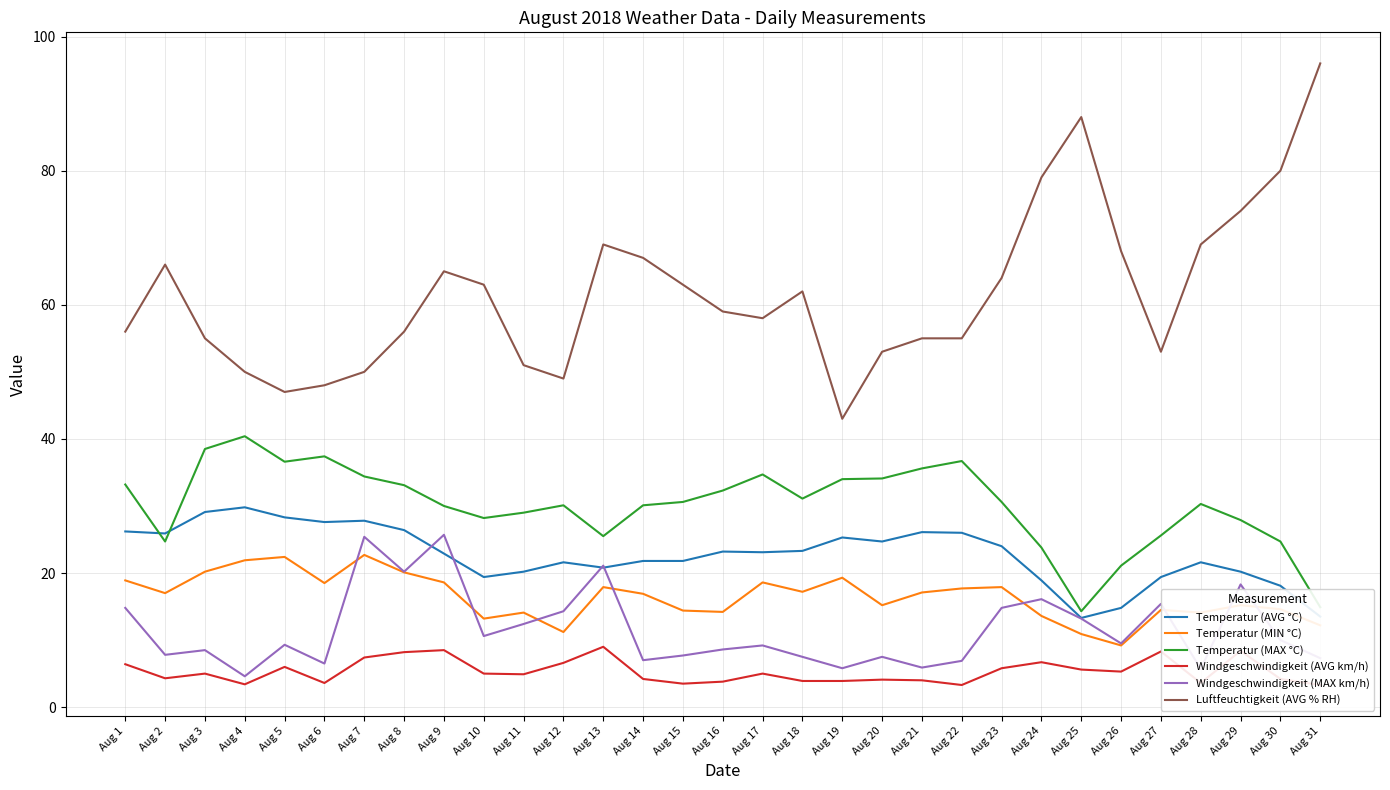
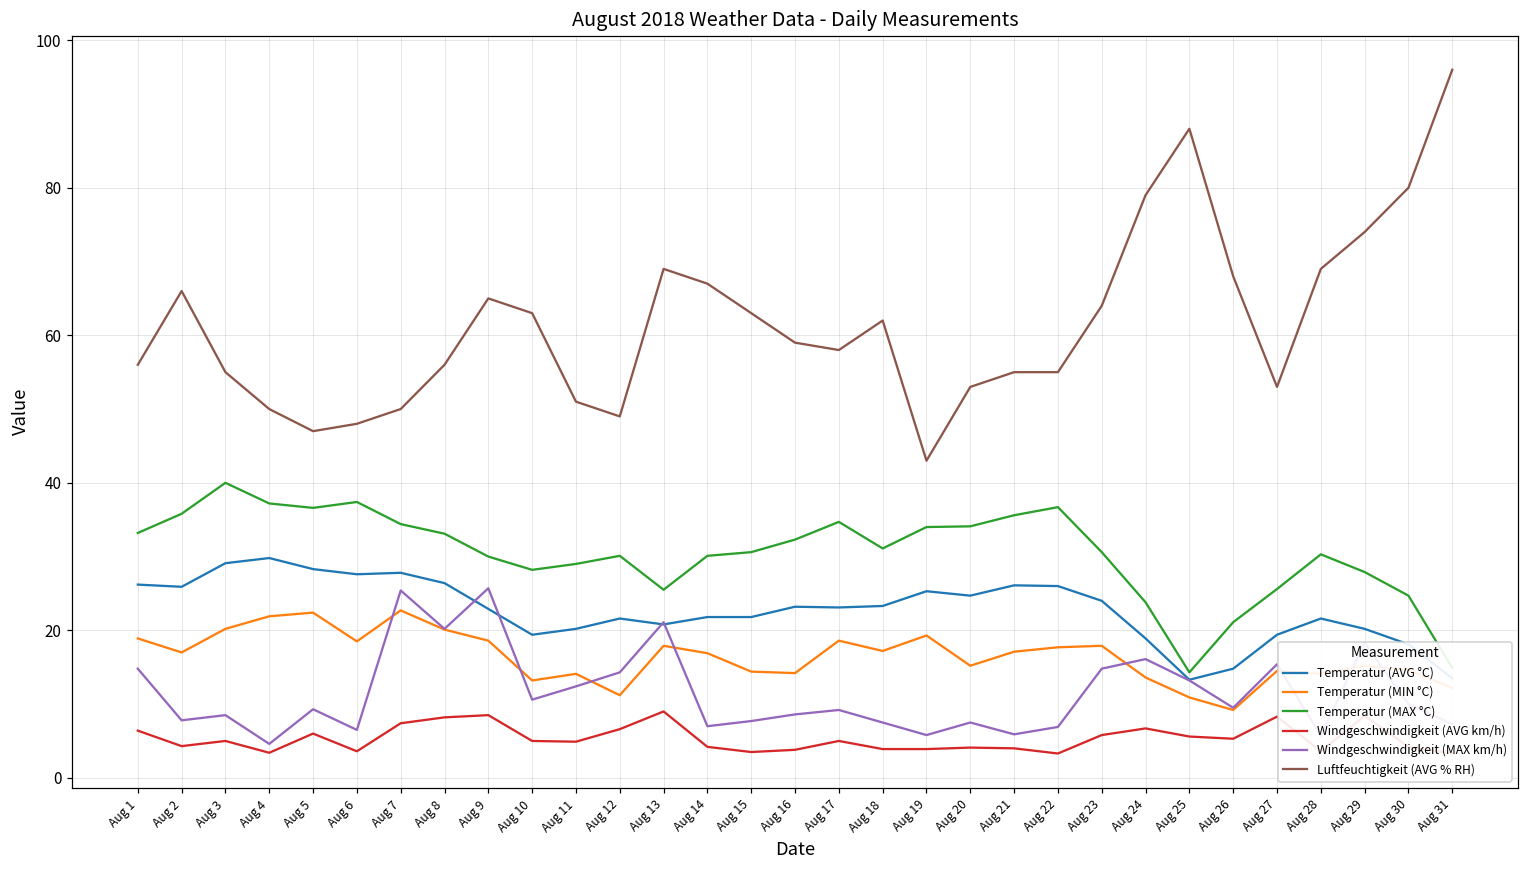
  {
    "Temperatur (AVG °C)": {
      "Aug 1": 26,
      "Aug 2": 26,
      "Aug 3": 29,
      "Aug 4": 30,
      "Aug 5": 28,
      "Aug 6": 28,
      "Aug 7": 28,
      "Aug 8": 26,
      "Aug 9": 23,
      "Aug 10": 19,
      "Aug 11": 20,
      "Aug 12": 22,
      "Aug 14": 22,
      "Aug 15": 22,
      "Aug 16": 23,
      "Aug 17": 23,
      "Aug 18": 23,
      "Aug 19": 25,
      "Aug 20": 25,
      "Aug 21": 26,
      "Aug 22": 26,
      "Aug 23": 24,
      "Aug 24": 19,
      "Aug 26": 15,
      "Aug 27": 19,
      "Aug 28": 22,
      "Aug 29": 20,
      "Aug 30": 18
    },
    "Temperatur (MIN °C)": {
      "Aug 1": 19,
      "Aug 2": 17,
      "Aug 3": 20,
      "Aug 4": 22,
      "Aug 5": 22,
      "Aug 6": 19,
      "Aug 7": 23,
      "Aug 9": 19,
      "Aug 10": 13,
      "Aug 11": 14,
      "Aug 12": 11,
      "Aug 13": 18,
      "Aug 14": 17,
      "Aug 15": 14,
      "Aug 16": 14,
      "Aug 17": 19,
      "Aug 18": 17,
      "Aug 19": 19,
      "Aug 20": 15,
      "Aug 21": 17,
      "Aug 22": 18,
      "Aug 23": 18,
      "Aug 24": 14,
      "Aug 25": 11
    },
    "Temperatur (MAX °C)": {
      "Aug 1": 33,
-     "Aug 2": 25,
-     "Aug 3": 39,
-     "Aug 4": 40,
+     "Aug 2": 36,
+     "Aug 3": 40,
+     "Aug 4": 37,
      "Aug 5": 37,
      "Aug 6": 37,
      "Aug 7": 34,
      "Aug 8": 33,
      "Aug 9": 30,
      "Aug 10": 28,
      "Aug 11": 29,
      "Aug 12": 30,
      "Aug 13": 26,
      "Aug 14": 30,
      "Aug 15": 31,
      "Aug 16": 32,
      "Aug 17": 35,
      "Aug 18": 31,
      "Aug 19": 34,
      "Aug 20": 34,
      "Aug 21": 36,
      "Aug 22": 37,
      "Aug 23": 31,
      "Aug 24": 24,
      "Aug 25": 14,
      "Aug 26": 21,
      "Aug 27": 26,
      "Aug 28": 30,
      "Aug 29": 28,
      "Aug 30": 25
    },
    "Windgeschwindigkeit (AVG km/h)": {
      "Aug 1": 6,
      "Aug 2": 4,
      "Aug 3": 5,
      "Aug 4": 3,
      "Aug 5": 6,
      "Aug 6": 4,
      "Aug 7": 7,
      "Aug 8": 8,
      "Aug 9": 9,
      "Aug 10": 5,
      "Aug 11": 5,
      "Aug 12": 7,
      "Aug 13": 9,
      "Aug 14": 4,
      "Aug 15": 4,
      "Aug 16": 4,
      "Aug 17": 5,
      "Aug 18": 4,
      "Aug 19": 4,
      "Aug 20": 4,
      "Aug 21": 4,
      "Aug 22": 3,
      "Aug 23": 6,
      "Aug 24": 7,
      "Aug 25": 6,
      "Aug 26": 5
    },
    "Windgeschwindigkeit (MAX km/h)": {
      "Aug 1": 15,
      "Aug 2": 8,
      "Aug 3": 9,
      "Aug 4": 5,
      "Aug 5": 9,
      "Aug 6": 7,
      "Aug 7": 25,
      "Aug 9": 26,
      "Aug 10": 11,
      "Aug 11": 12,
      "Aug 12": 14,
      "Aug 14": 7,
      "Aug 15": 8,
      "Aug 16": 9,
      "Aug 17": 9,
      "Aug 18": 8,
      "Aug 19": 6,
      "Aug 20": 8,
      "Aug 21": 6,
      "Aug 22": 7,
      "Aug 23": 15,
      "Aug 24": 16,
      "Aug 29": 18
    },
    "Luftfeuchtigkeit (AVG % RH)": {
      "Aug 1": 56,
      "Aug 2": 66,
      "Aug 3": 55,
      "Aug 4": 50,
      "Aug 5": 47,
      "Aug 6": 48,
      "Aug 7": 50,
      "Aug 8": 56,
      "Aug 9": 65,
      "Aug 10": 63,
      "Aug 11": 51,
      "Aug 12": 49,
      "Aug 13": 69,
      "Aug 14": 67,
      "Aug 15": 63,
      "Aug 16": 59,
      "Aug 17": 58,
      "Aug 18": 62,
      "Aug 19": 43,
      "Aug 20": 53,
      "Aug 21": 55,
      "Aug 22": 55,
      "Aug 23": 64,
      "Aug 24": 79,
      "Aug 25": 88,
      "Aug 26": 68,
      "Aug 27": 53,
      "Aug 28": 69,
      "Aug 29": 74,
      "Aug 30": 80,
      "Aug 31": 96
    }
  }
